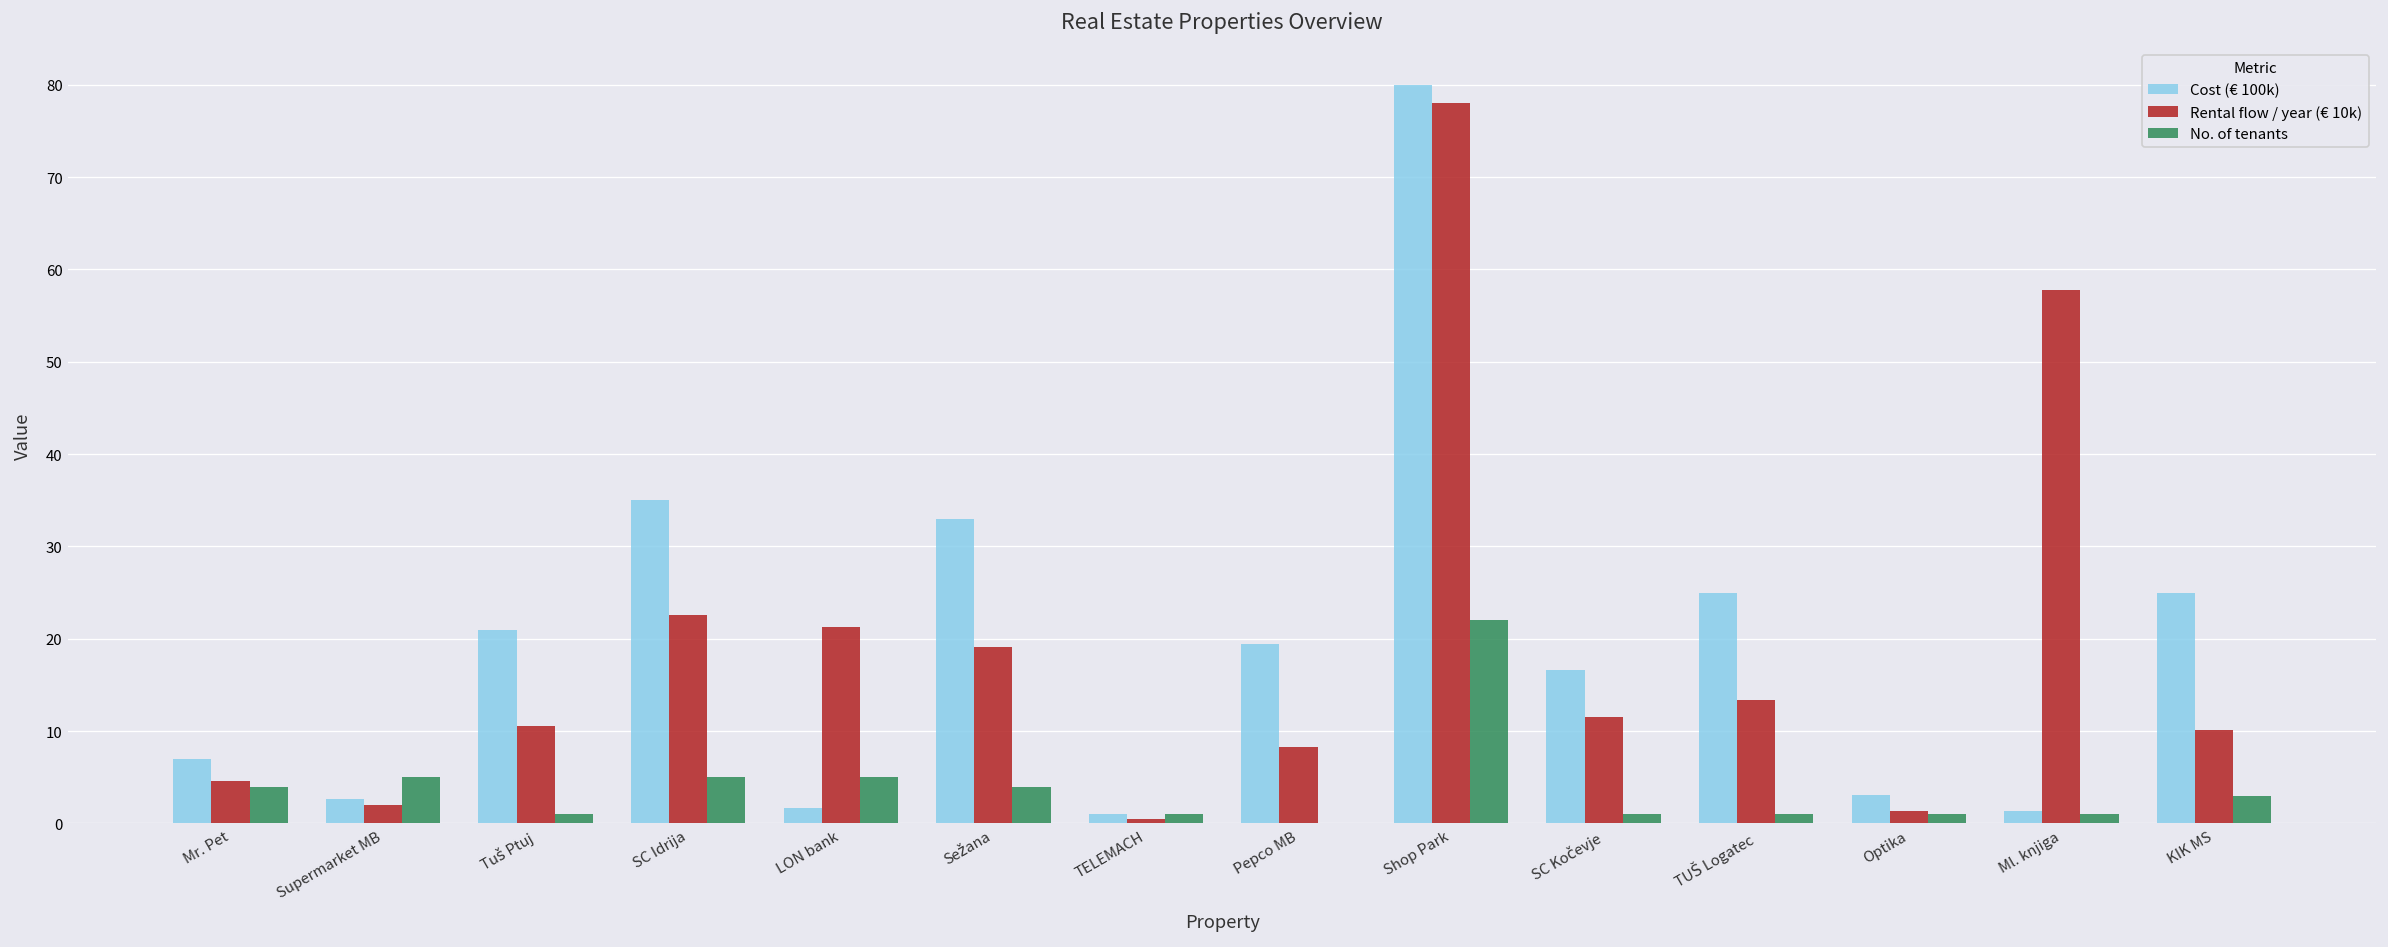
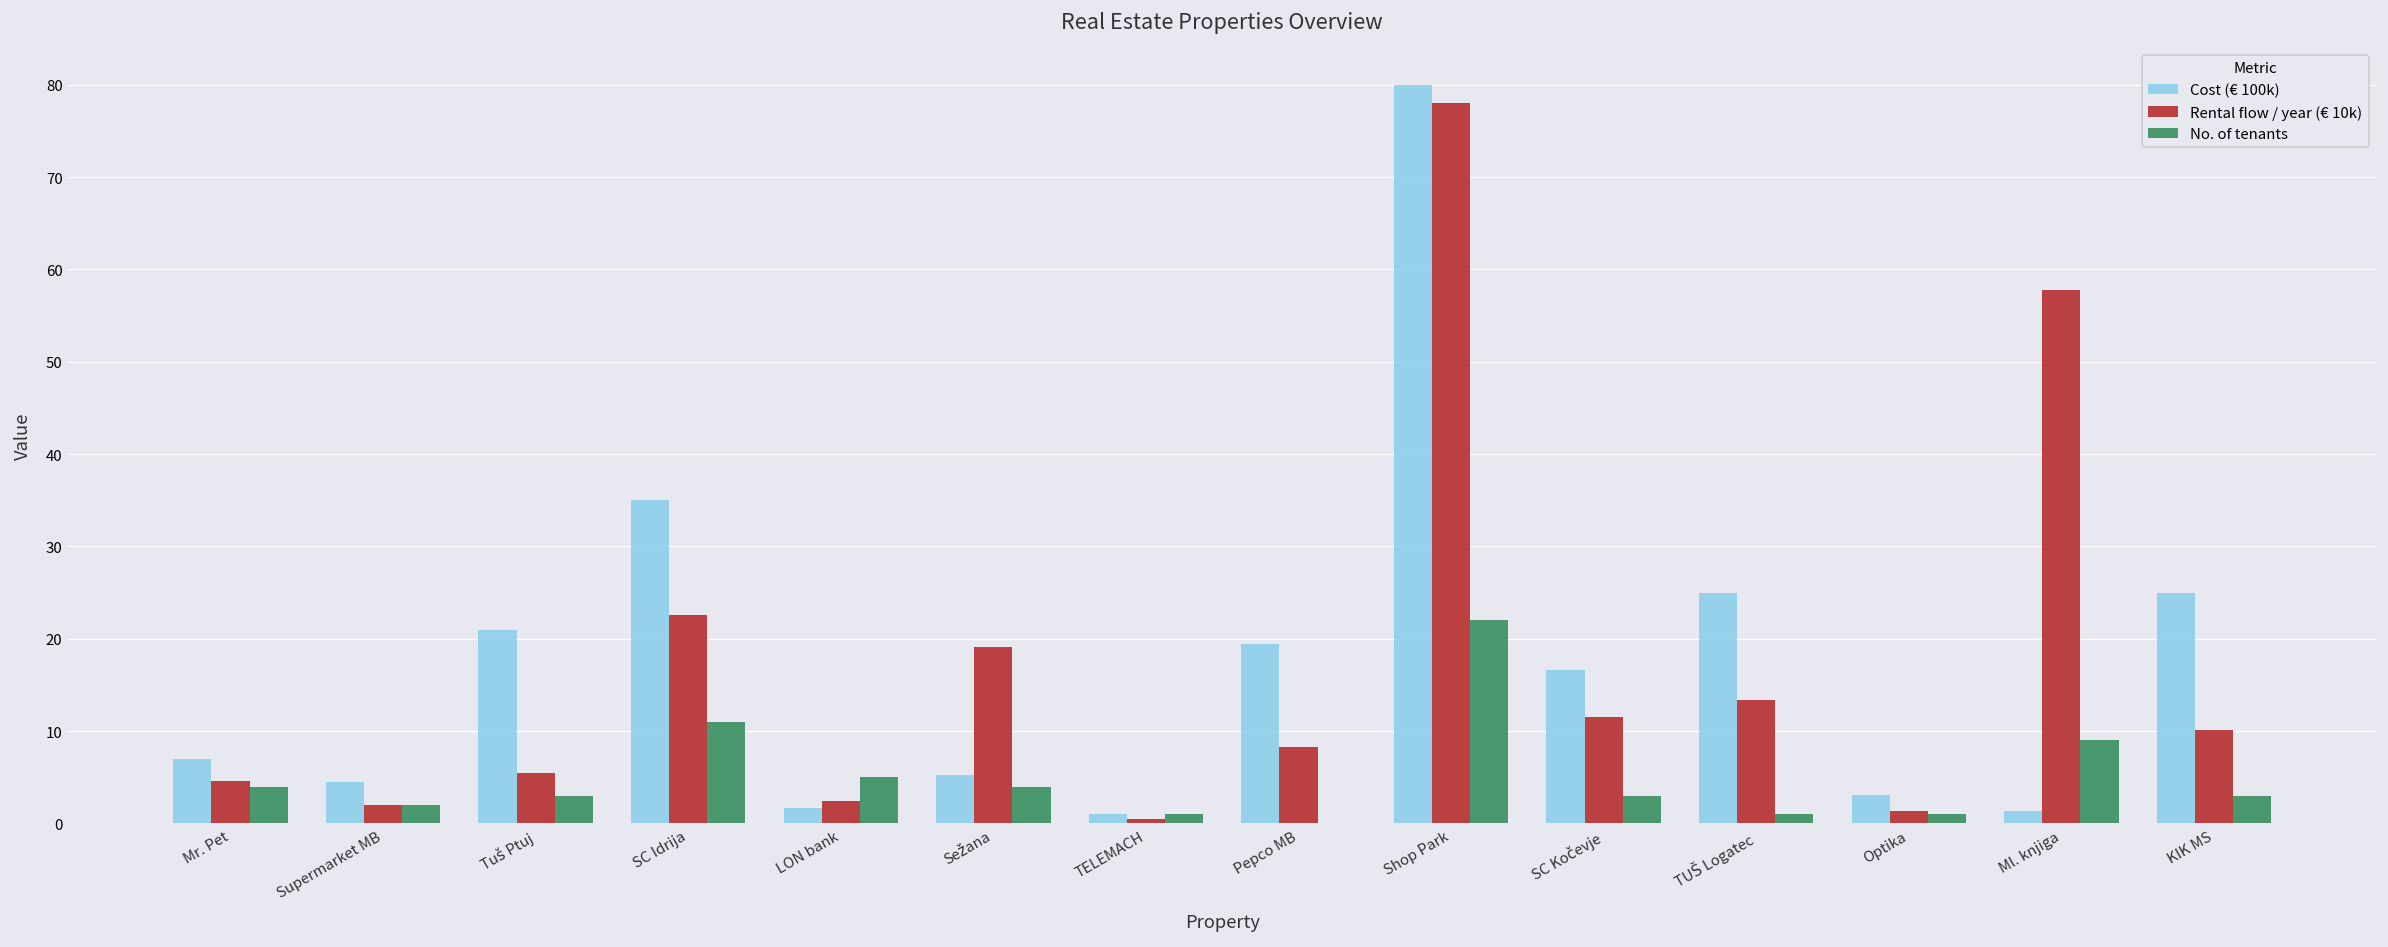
  {
    "Cost (€ 100k)": {
      "Mr. Pet": 7,
-     "Supermarket MB": 3,
+     "Supermarket MB": 5,
      "Tuš Ptuj": 21,
      "SC Idrija": 35,
      "LON bank": 2,
-     "Sežana": 33,
+     "Sežana": 5,
      "TELEMACH": 1,
      "Pepco MB": 19,
      "Shop Park": 80,
      "SC Kočevje": 17,
      "TUŠ Logatec": 25,
      "Optika": 3,
      "Ml. knjiga": 1,
      "KIK MS": 25
    },
    "Rental flow / year (€ 10k)": {
      "Mr. Pet": 5,
      "Supermarket MB": 2,
-     "Tuš Ptuj": 11,
+     "Tuš Ptuj": 6,
      "SC Idrija": 23,
-     "LON bank": 21,
+     "LON bank": 2,
      "Sežana": 19,
      "TELEMACH": 0,
      "Pepco MB": 8,
      "Shop Park": 78,
      "SC Kočevje": 12,
      "TUŠ Logatec": 13,
      "Optika": 1,
      "Ml. knjiga": 58,
      "KIK MS": 10
    },
    "No. of tenants": {
      "Mr. Pet": 4,
-     "Supermarket MB": 5,
-     "Tuš Ptuj": 1,
-     "SC Idrija": 5,
+     "Supermarket MB": 2,
+     "Tuš Ptuj": 3,
+     "SC Idrija": 11,
      "LON bank": 5,
      "Sežana": 4,
      "TELEMACH": 1,
      "Pepco MB": 0,
      "Shop Park": 22,
-     "SC Kočevje": 1,
+     "SC Kočevje": 3,
      "TUŠ Logatec": 1,
      "Optika": 1,
-     "Ml. knjiga": 1,
+     "Ml. knjiga": 9,
      "KIK MS": 3
    }
  }
